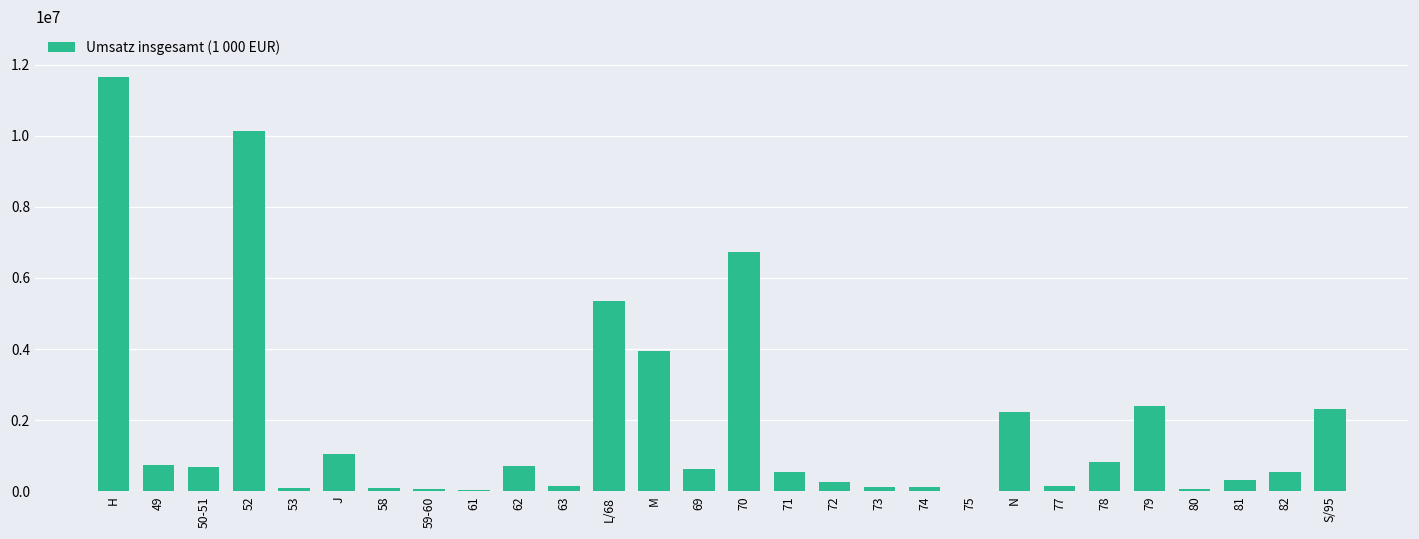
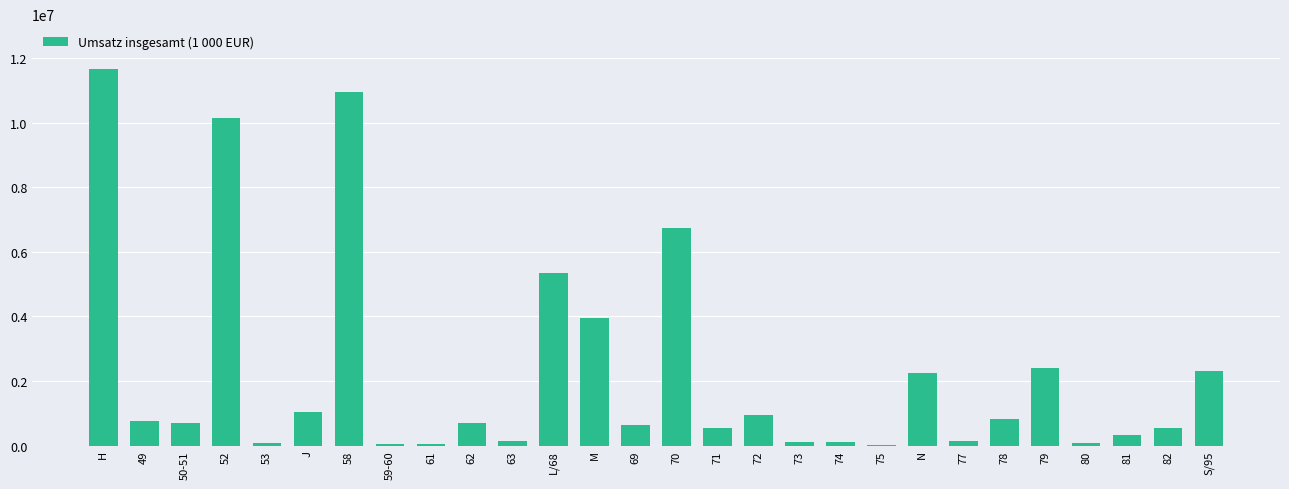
  {
    "H": 11600000,
    "49": 700000,
    "50-51": 700000,
    "52": 10100000,
    "53": 100000,
    "J": 1000000,
-   "58": 100000,
+   "58": 10900000,
    "62": 700000,
    "63": 200000,
    "L/68": 5400000,
    "M": 3900000,
    "69": 600000,
    "70": 6700000,
    "71": 500000,
-   "72": 300000,
+   "72": 900000,
    "73": 100000,
    "74": 100000,
    "N": 2200000,
    "77": 100000,
    "78": 800000,
    "79": 2400000,
    "81": 300000,
    "82": 500000,
    "S/95": 2300000
  }
